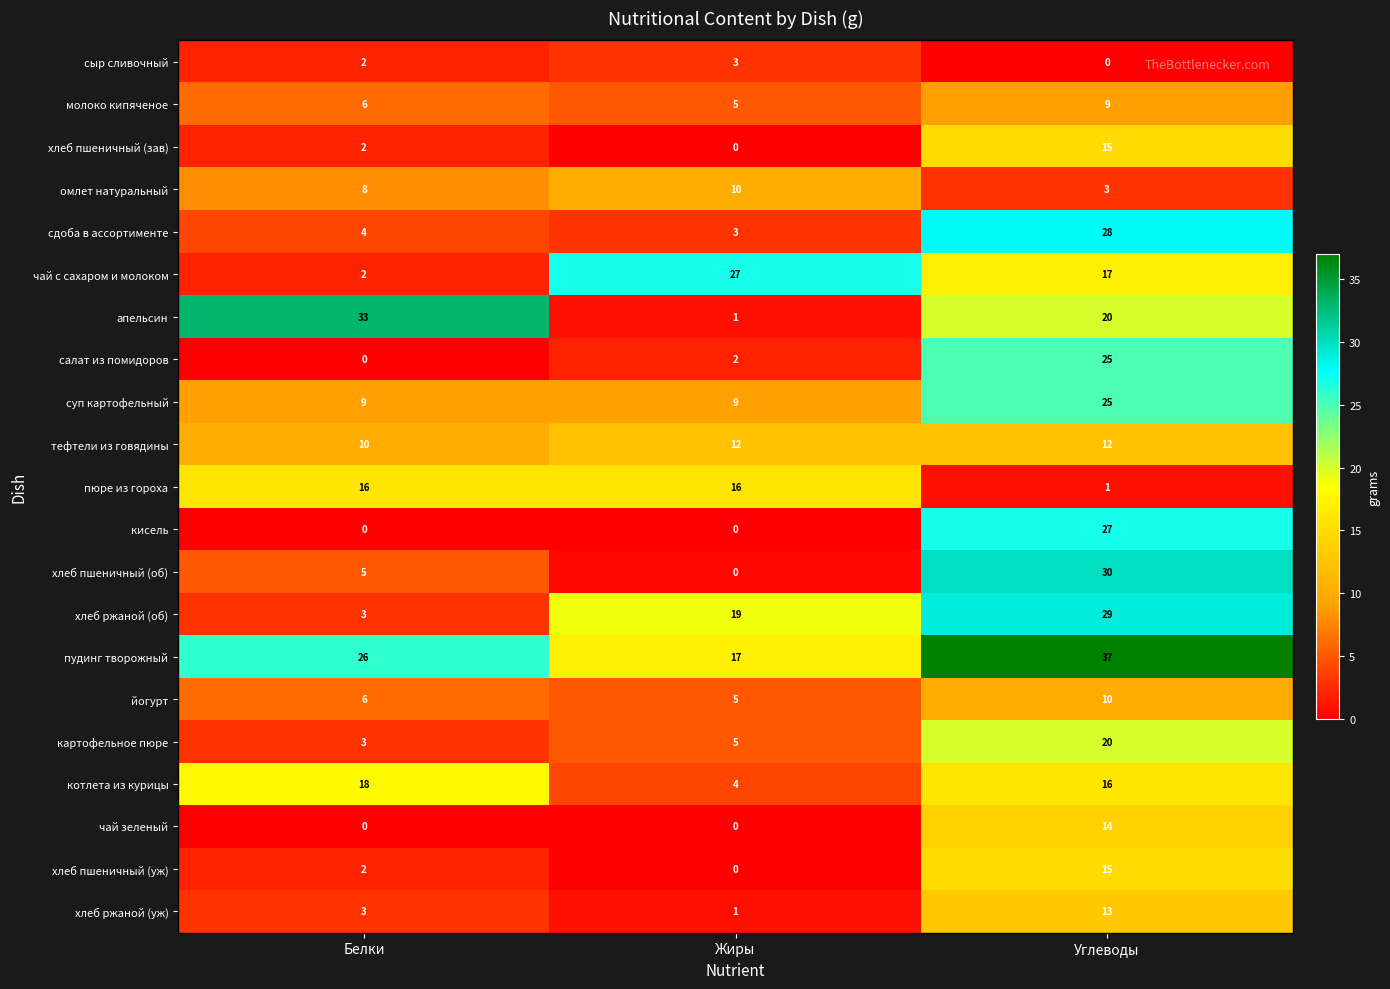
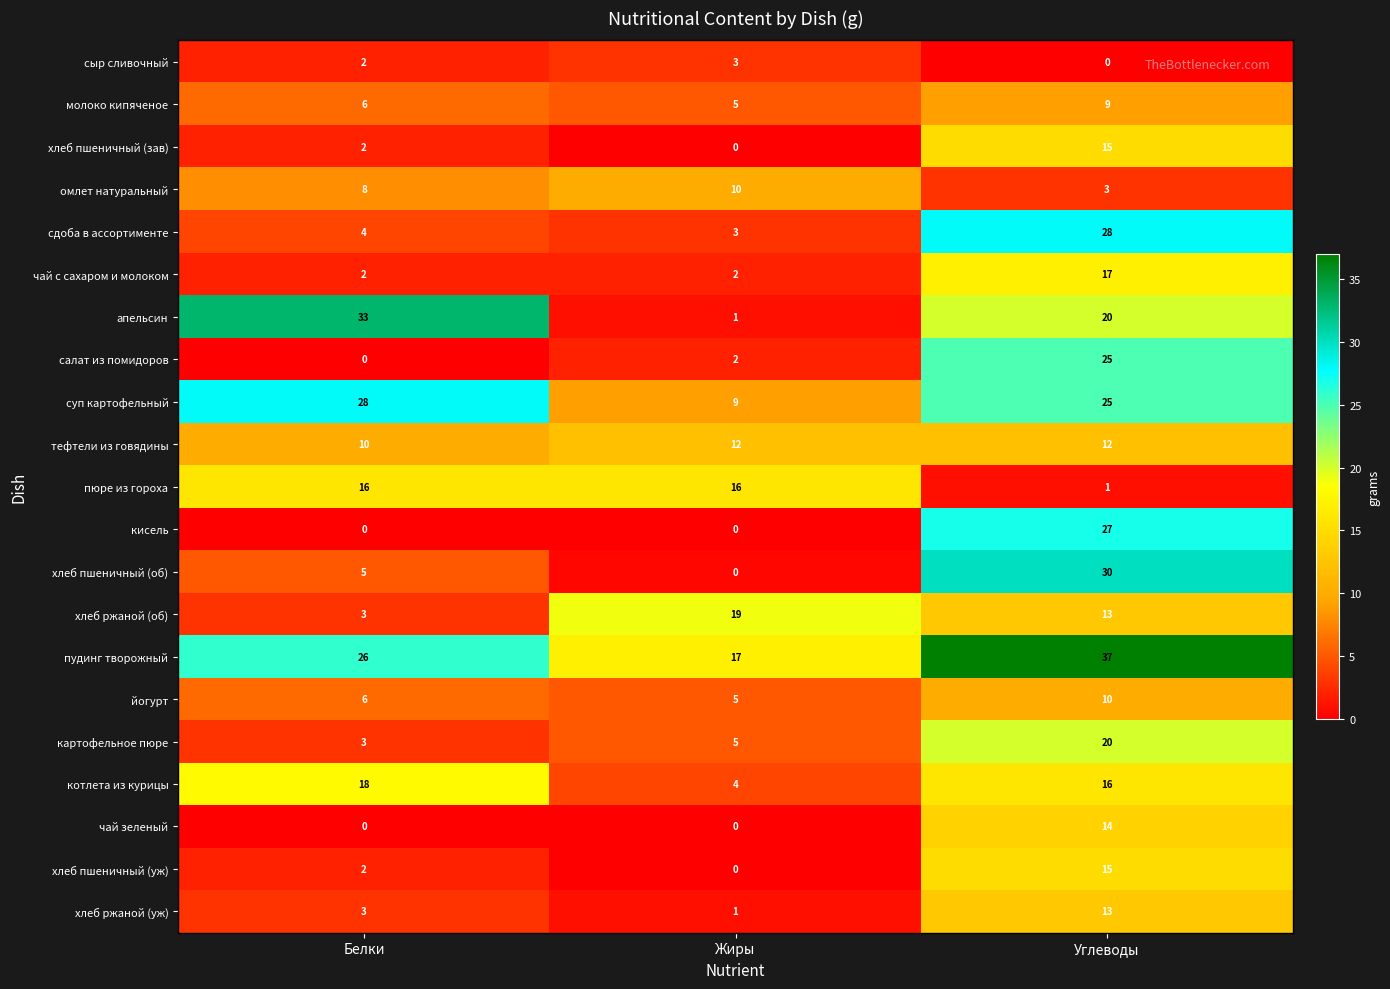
  {
    "сыр сливочный": {
      "Белки": 2,
      "Жиры": 3
    },
    "молоко кипяченое": {
      "Белки": 6,
      "Жиры": 5,
      "Углеводы": 9
    },
    "хлеб пшеничный (зав)": {
      "Белки": 2,
      "Жиры": 0,
      "Углеводы": 15
    },
    "омлет натуральный": {
      "Белки": 8,
      "Жиры": 10,
      "Углеводы": 3
    },
    "сдоба в ассортименте": {
      "Белки": 4,
      "Жиры": 3,
      "Углеводы": 28
    },
    "чай с сахаром и молоком": {
      "Белки": 2,
-     "Жиры": 27,
+     "Жиры": 2,
      "Углеводы": 17
    },
    "апельсин": {
      "Белки": 33,
      "Жиры": 1,
      "Углеводы": 20
    },
    "салат из помидоров": {
      "Белки": 0,
      "Жиры": 2,
      "Углеводы": 25
    },
    "суп картофельный": {
-     "Белки": 9,
+     "Белки": 28,
      "Жиры": 9,
      "Углеводы": 25
    },
    "тефтели из говядины": {
      "Белки": 10,
      "Жиры": 12,
      "Углеводы": 12
    },
    "пюре из гороха": {
      "Белки": 16,
      "Жиры": 16,
      "Углеводы": 1
    },
    "кисель": {
      "Белки": 0,
      "Жиры": 0,
      "Углеводы": 27
    },
    "хлеб пшеничный (об)": {
      "Белки": 5,
      "Жиры": 0,
      "Углеводы": 30
    },
    "хлеб ржаной (об)": {
      "Белки": 3,
      "Жиры": 19,
-     "Углеводы": 29
+     "Углеводы": 13
    },
    "пудинг творожный": {
      "Белки": 26,
      "Жиры": 17,
      "Углеводы": 37
    },
    "йогурт": {
      "Белки": 6,
      "Жиры": 5,
      "Углеводы": 10
    },
    "картофельное пюре": {
      "Белки": 3,
      "Жиры": 5,
      "Углеводы": 20
    },
    "котлета из курицы": {
      "Белки": 18,
      "Жиры": 4,
      "Углеводы": 16
    },
    "чай зеленый": {
      "Белки": 0,
      "Жиры": 0,
      "Углеводы": 14
    },
    "хлеб пшеничный (уж)": {
      "Белки": 2,
      "Жиры": 0,
      "Углеводы": 15
    },
    "хлеб ржаной (уж)": {
      "Белки": 3,
      "Жиры": 1,
      "Углеводы": 13
    }
  }
